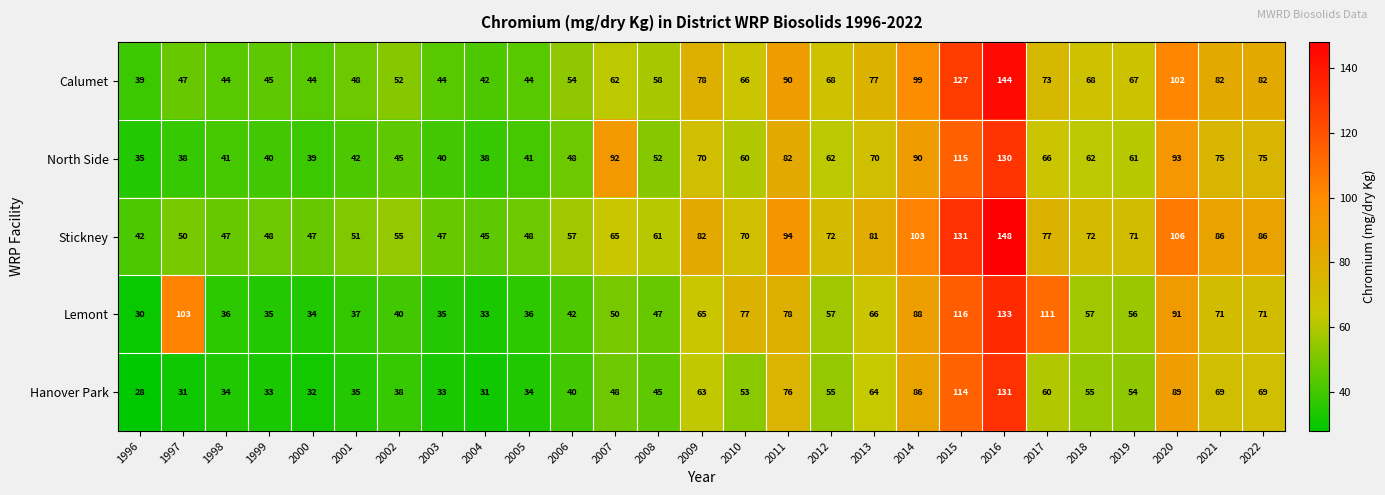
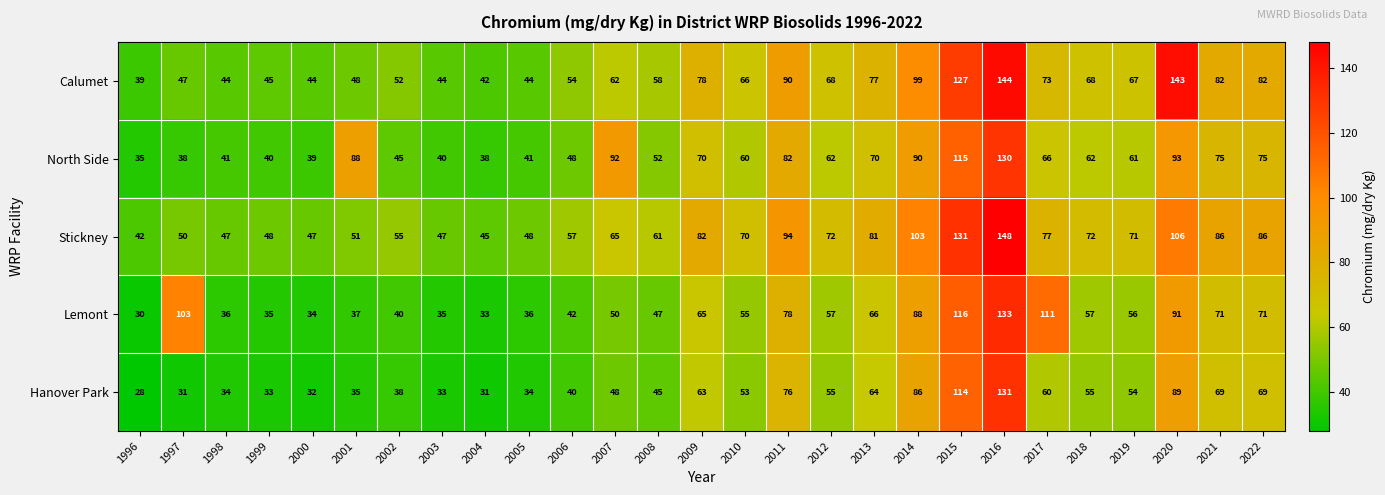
  {
    "Calumet": {
      "1996": 39,
      "1997": 47,
      "1998": 44,
      "1999": 45,
      "2000": 44,
      "2001": 48,
      "2002": 52,
      "2003": 44,
      "2004": 42,
      "2005": 44,
      "2006": 54,
      "2007": 62,
      "2008": 58,
      "2009": 78,
      "2010": 66,
      "2011": 90,
      "2012": 68,
      "2013": 77,
      "2014": 99,
      "2015": 127,
      "2016": 144,
      "2017": 73,
      "2018": 68,
      "2019": 67,
-     "2020": 102,
+     "2020": 143,
      "2021": 82,
      "2022": 82
    },
    "North Side": {
      "1996": 35,
      "1997": 38,
      "1998": 41,
      "1999": 40,
      "2000": 39,
-     "2001": 42,
+     "2001": 88,
      "2002": 45,
      "2003": 40,
      "2004": 38,
      "2005": 41,
      "2006": 48,
      "2007": 92,
      "2008": 52,
      "2009": 70,
      "2010": 60,
      "2011": 82,
      "2012": 62,
      "2013": 70,
      "2014": 90,
      "2015": 115,
      "2016": 130,
      "2017": 66,
      "2018": 62,
      "2019": 61,
      "2020": 93,
      "2021": 75,
      "2022": 75
    },
    "Stickney": {
      "1996": 42,
      "1997": 50,
      "1998": 47,
      "1999": 48,
      "2000": 47,
      "2001": 51,
      "2002": 55,
      "2003": 47,
      "2004": 45,
      "2005": 48,
      "2006": 57,
      "2007": 65,
      "2008": 61,
      "2009": 82,
      "2010": 70,
      "2011": 94,
      "2012": 72,
      "2013": 81,
      "2014": 103,
      "2015": 131,
      "2016": 148,
      "2017": 77,
      "2018": 72,
      "2019": 71,
      "2020": 106,
      "2021": 86,
      "2022": 86
    },
    "Lemont": {
      "1996": 30,
      "1997": 103,
      "1998": 36,
      "1999": 35,
      "2000": 34,
      "2001": 37,
      "2002": 40,
      "2003": 35,
      "2004": 33,
      "2005": 36,
      "2006": 42,
      "2007": 50,
      "2008": 47,
      "2009": 65,
-     "2010": 77,
+     "2010": 55,
      "2011": 78,
      "2012": 57,
      "2013": 66,
      "2014": 88,
      "2015": 116,
      "2016": 133,
      "2017": 111,
      "2018": 57,
      "2019": 56,
      "2020": 91,
      "2021": 71,
      "2022": 71
    },
    "Hanover Park": {
      "1996": 28,
      "1997": 31,
      "1998": 34,
      "1999": 33,
      "2000": 32,
      "2001": 35,
      "2002": 38,
      "2003": 33,
      "2004": 31,
      "2005": 34,
      "2006": 40,
      "2007": 48,
      "2008": 45,
      "2009": 63,
      "2010": 53,
      "2011": 76,
      "2012": 55,
      "2013": 64,
      "2014": 86,
      "2015": 114,
      "2016": 131,
      "2017": 60,
      "2018": 55,
      "2019": 54,
      "2020": 89,
      "2021": 69,
      "2022": 69
    }
  }
